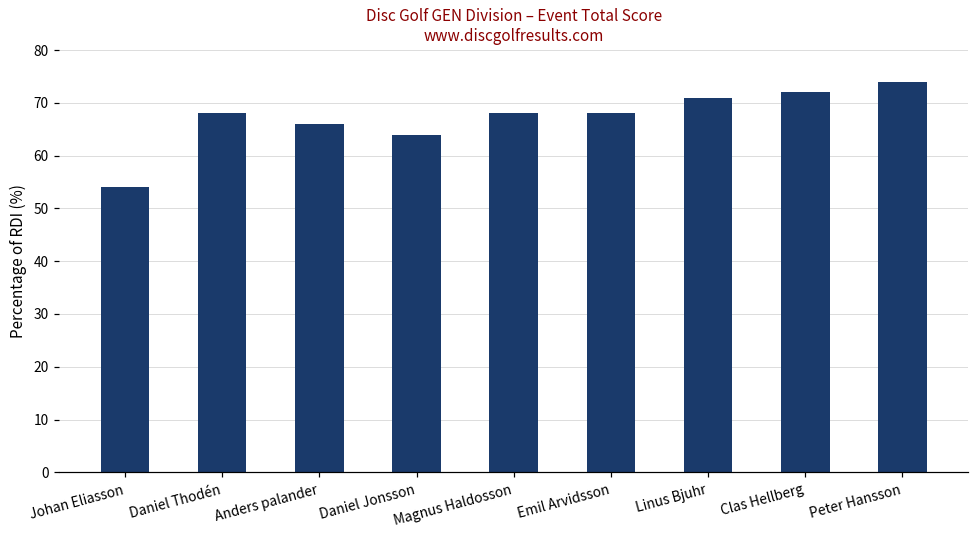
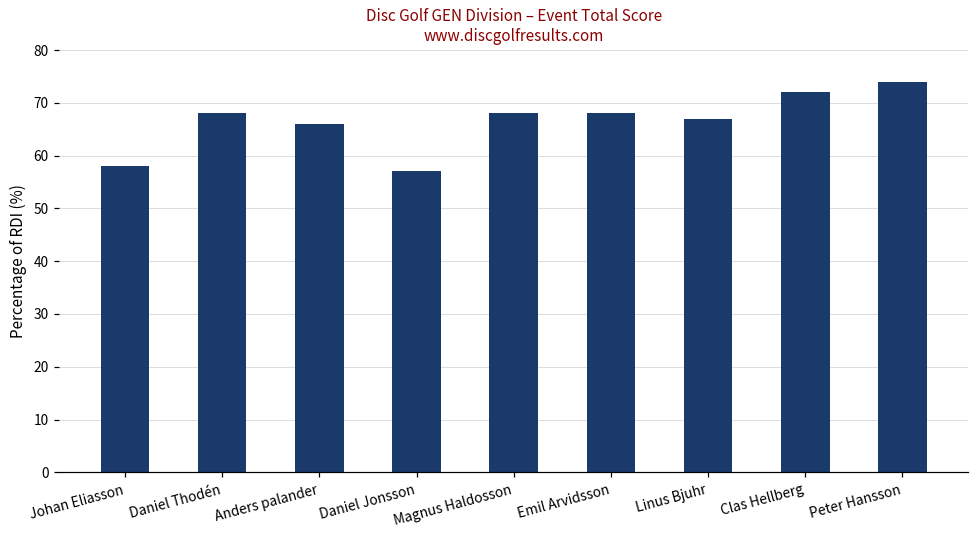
  {
-   "Johan Eliasson": 54,
+   "Johan Eliasson": 58,
    "Daniel Thodén": 68,
    "Anders palander": 66,
-   "Daniel Jonsson": 64,
+   "Daniel Jonsson": 57,
    "Magnus Haldosson": 68,
    "Emil Arvidsson": 68,
-   "Linus Bjuhr": 71,
+   "Linus Bjuhr": 67,
    "Clas Hellberg": 72,
    "Peter Hansson": 74
  }
